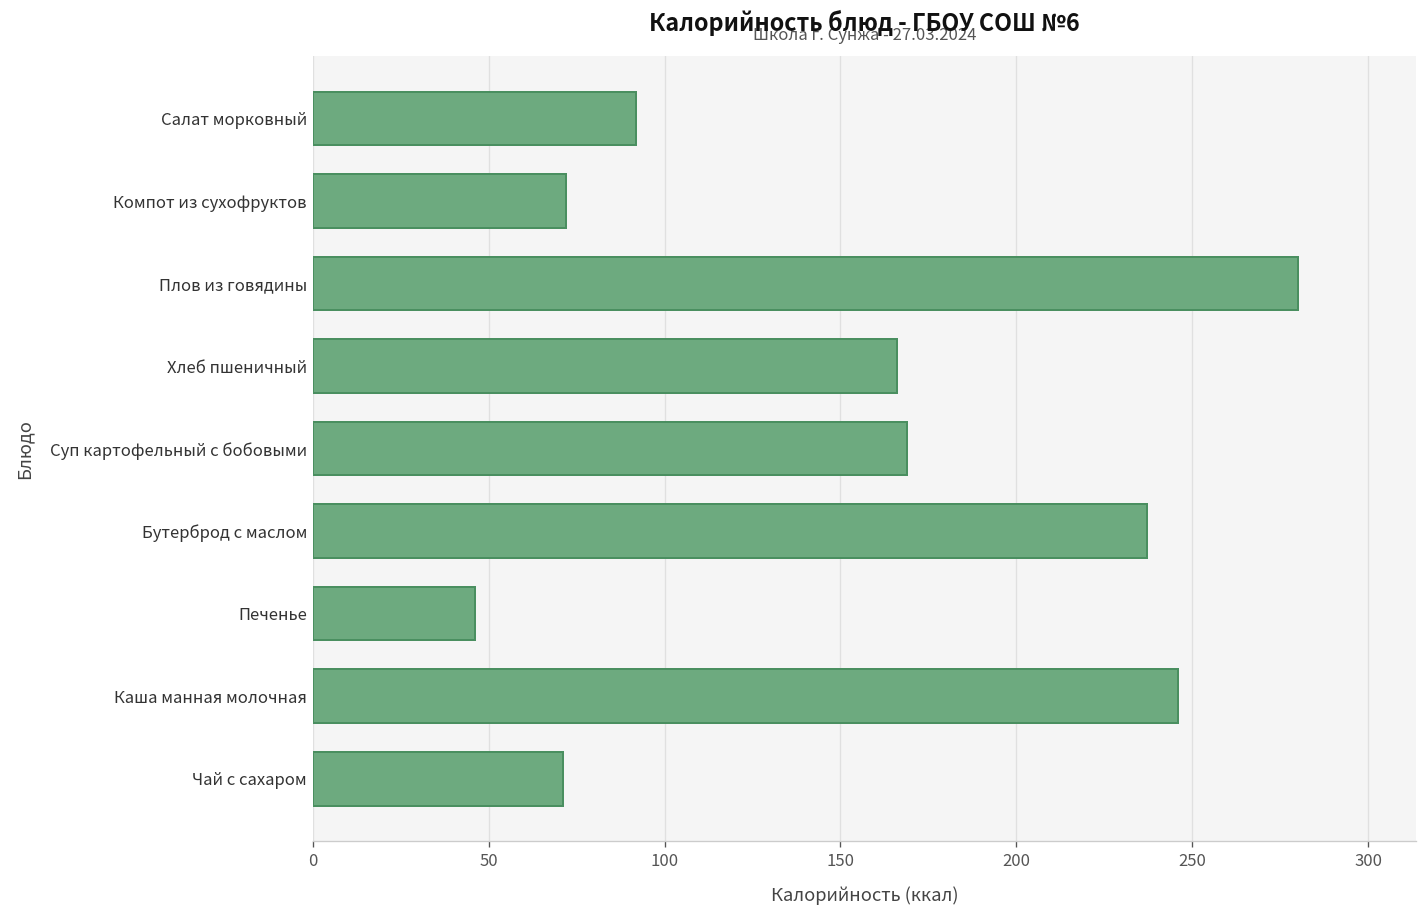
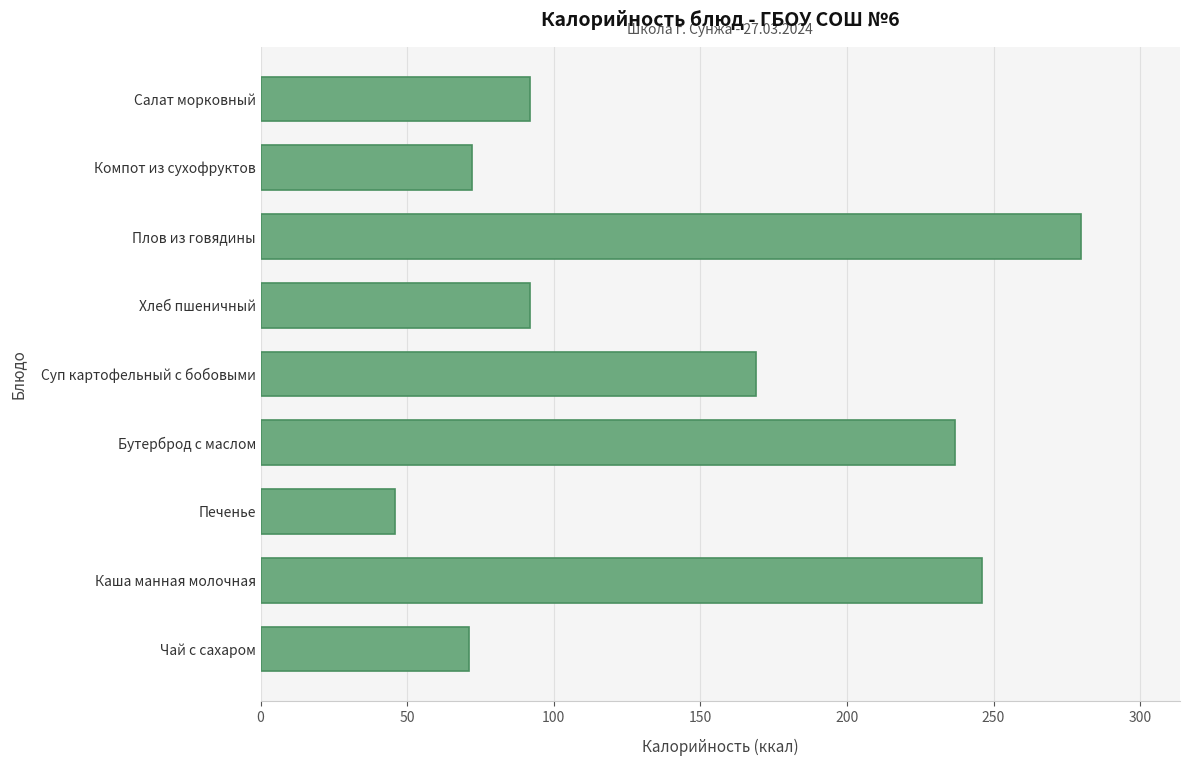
  {
    "Салат морковный": 92,
    "Компот из сухофруктов": 72,
    "Плов из говядины": 280,
-   "Хлеб пшеничный": 166,
+   "Хлеб пшеничный": 92,
    "Суп картофельный с бобовыми": 169,
    "Бутерброд с маслом": 237,
    "Печенье": 46,
    "Каша манная молочная": 246,
    "Чай с сахаром": 71
  }
